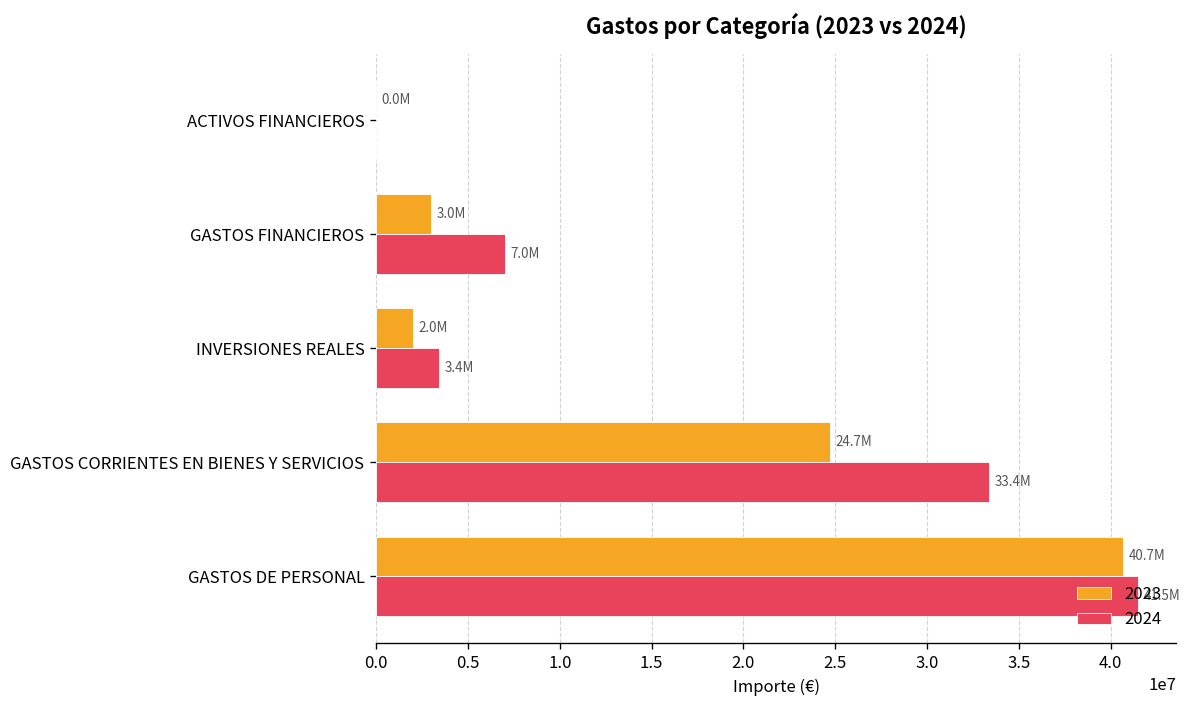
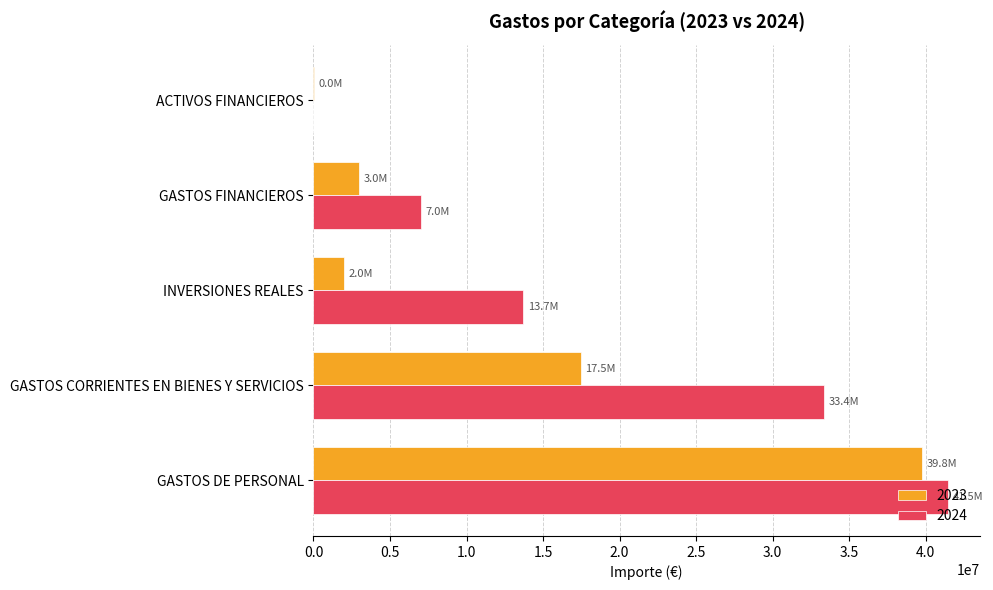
  {
    "2023": {
      "GASTOS FINANCIEROS": "3.0M",
      "INVERSIONES REALES": "2.0M",
-     "GASTOS CORRIENTES EN BIENES Y SERVICIOS": "24.7M",
-     "GASTOS DE PERSONAL": "40.7M"
+     "GASTOS CORRIENTES EN BIENES Y SERVICIOS": "17.5M",
+     "GASTOS DE PERSONAL": "39.8M"
    },
    "2024": {
      "GASTOS FINANCIEROS": "7.0M",
-     "INVERSIONES REALES": "3.4M",
+     "INVERSIONES REALES": "13.7M",
      "GASTOS CORRIENTES EN BIENES Y SERVICIOS": "33.4M",
      "GASTOS DE PERSONAL": "41.5M"
    }
  }
